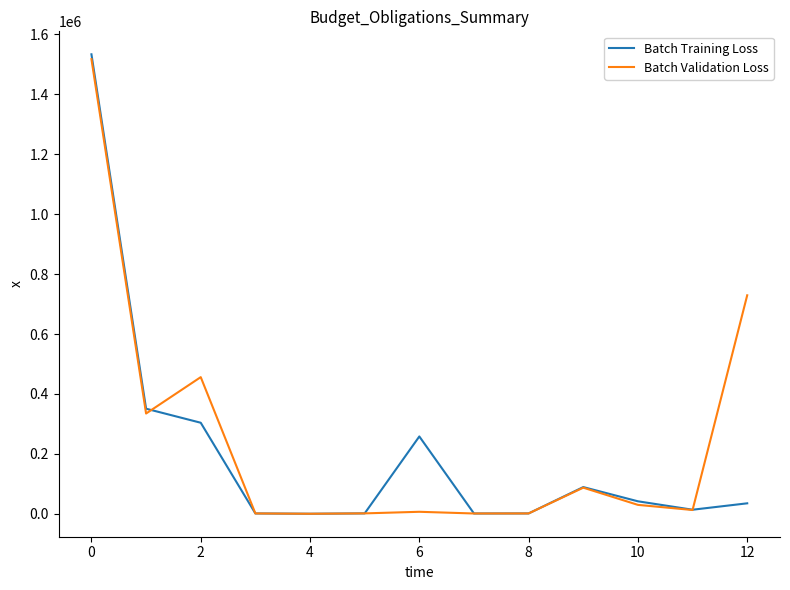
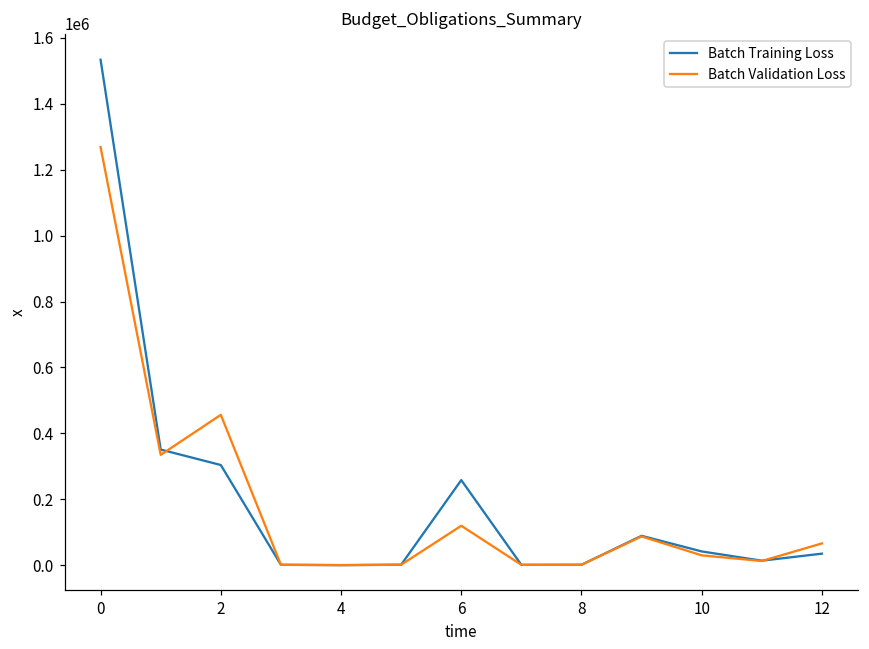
  {
    "Batch Training Loss": {
      "0": 1530000,
      "2": 300000,
      "6": 260000,
      "10": 40000,
      "12": 40000
    },
    "Batch Validation Loss": {
-     "0": 1520000,
+     "0": 1270000,
      "2": 460000,
-     "6": 10000,
+     "6": 120000,
      "10": 30000,
-     "12": 730000
+     "12": 70000
    }
  }
